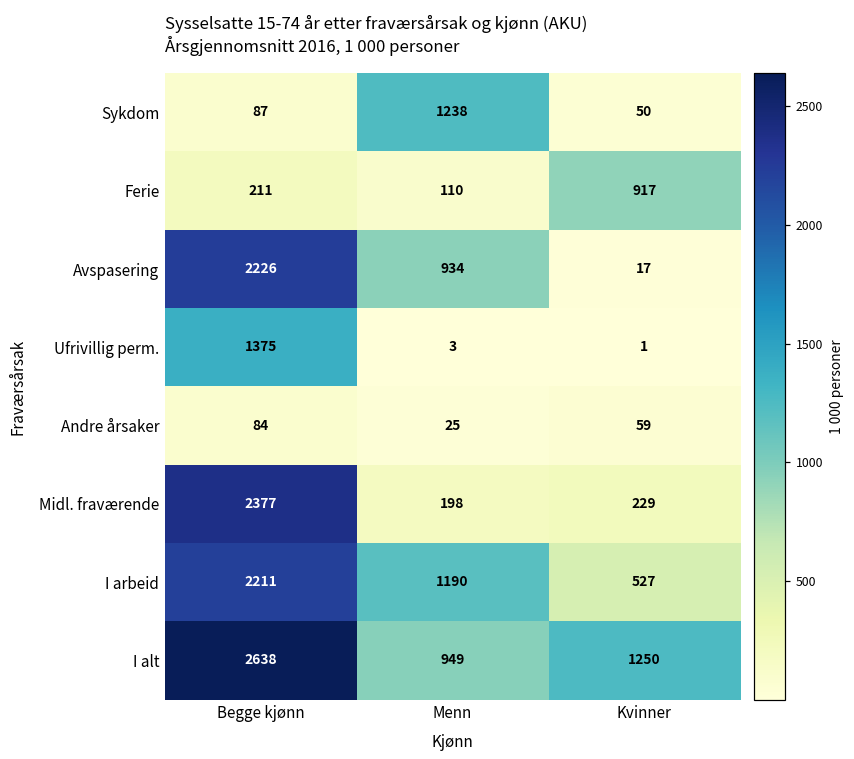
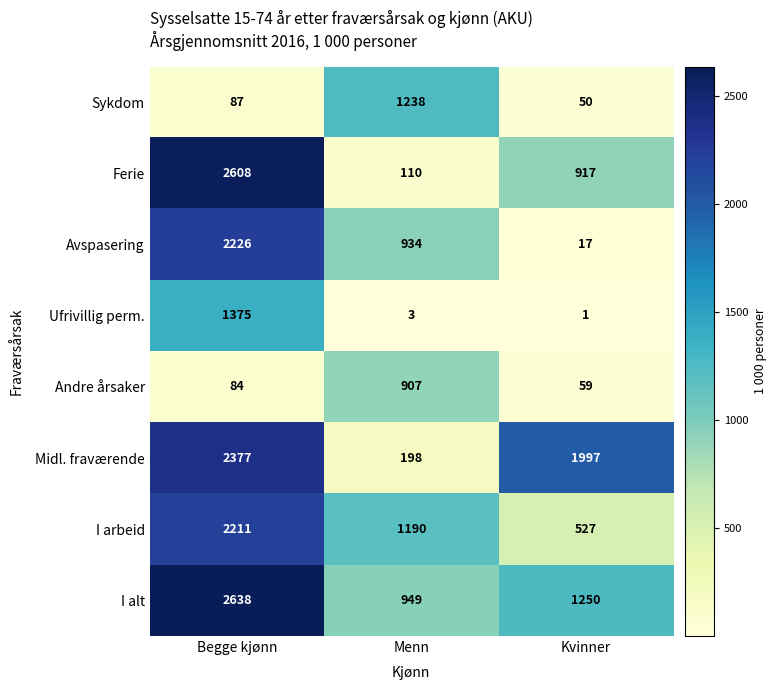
  {
    "Sykdom": {
      "Begge kjønn": 87,
      "Menn": 1238,
      "Kvinner": 50
    },
    "Ferie": {
-     "Begge kjønn": 211,
+     "Begge kjønn": 2608,
      "Menn": 110,
      "Kvinner": 917
    },
    "Avspasering": {
      "Begge kjønn": 2226,
      "Menn": 934,
      "Kvinner": 17
    },
    "Ufrivillig perm.": {
      "Begge kjønn": 1375,
      "Menn": 3,
      "Kvinner": 1
    },
    "Andre årsaker": {
      "Begge kjønn": 84,
-     "Menn": 25,
+     "Menn": 907,
      "Kvinner": 59
    },
    "Midl. fraværende": {
      "Begge kjønn": 2377,
      "Menn": 198,
-     "Kvinner": 229
+     "Kvinner": 1997
    },
    "I arbeid": {
      "Begge kjønn": 2211,
      "Menn": 1190,
      "Kvinner": 527
    },
    "I alt": {
      "Begge kjønn": 2638,
      "Menn": 949,
      "Kvinner": 1250
    }
  }
